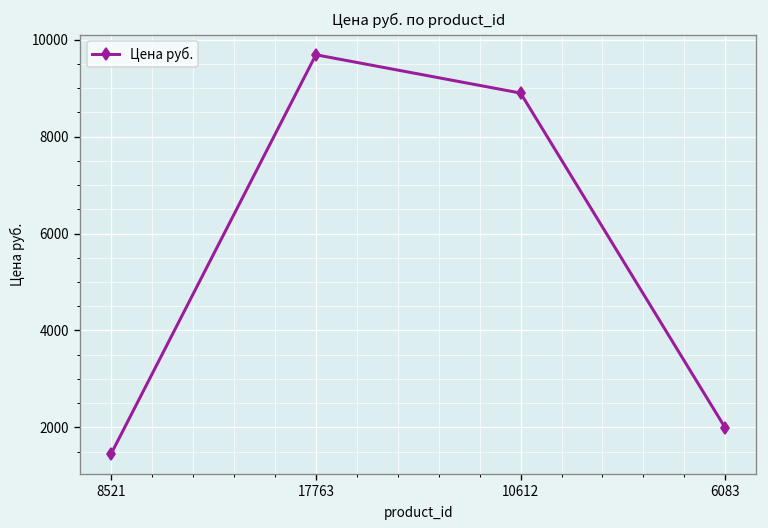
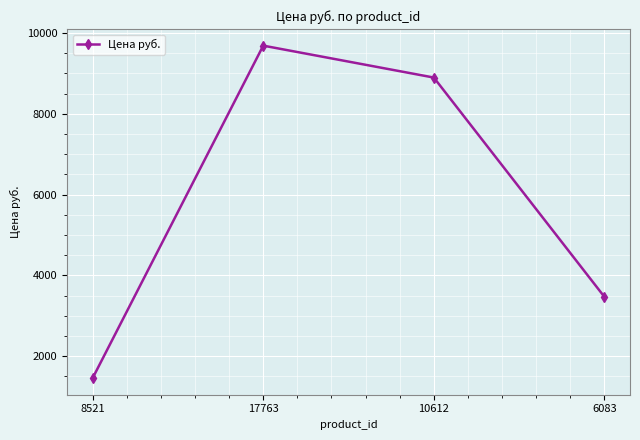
  {
    "8521": 1500,
    "17763": 9700,
    "10612": 8900,
-   "6083": 2000
+   "6083": 3500
  }
